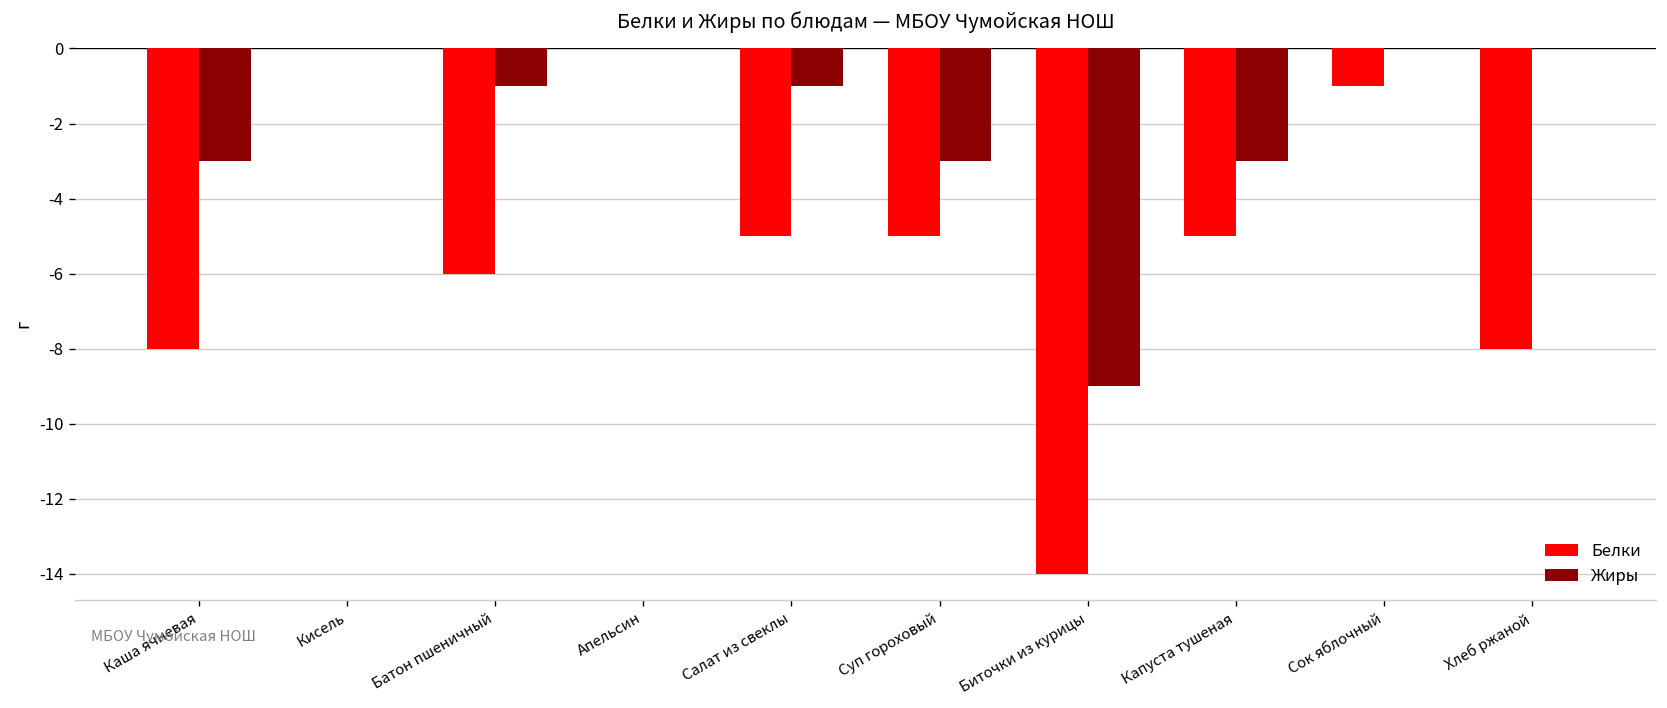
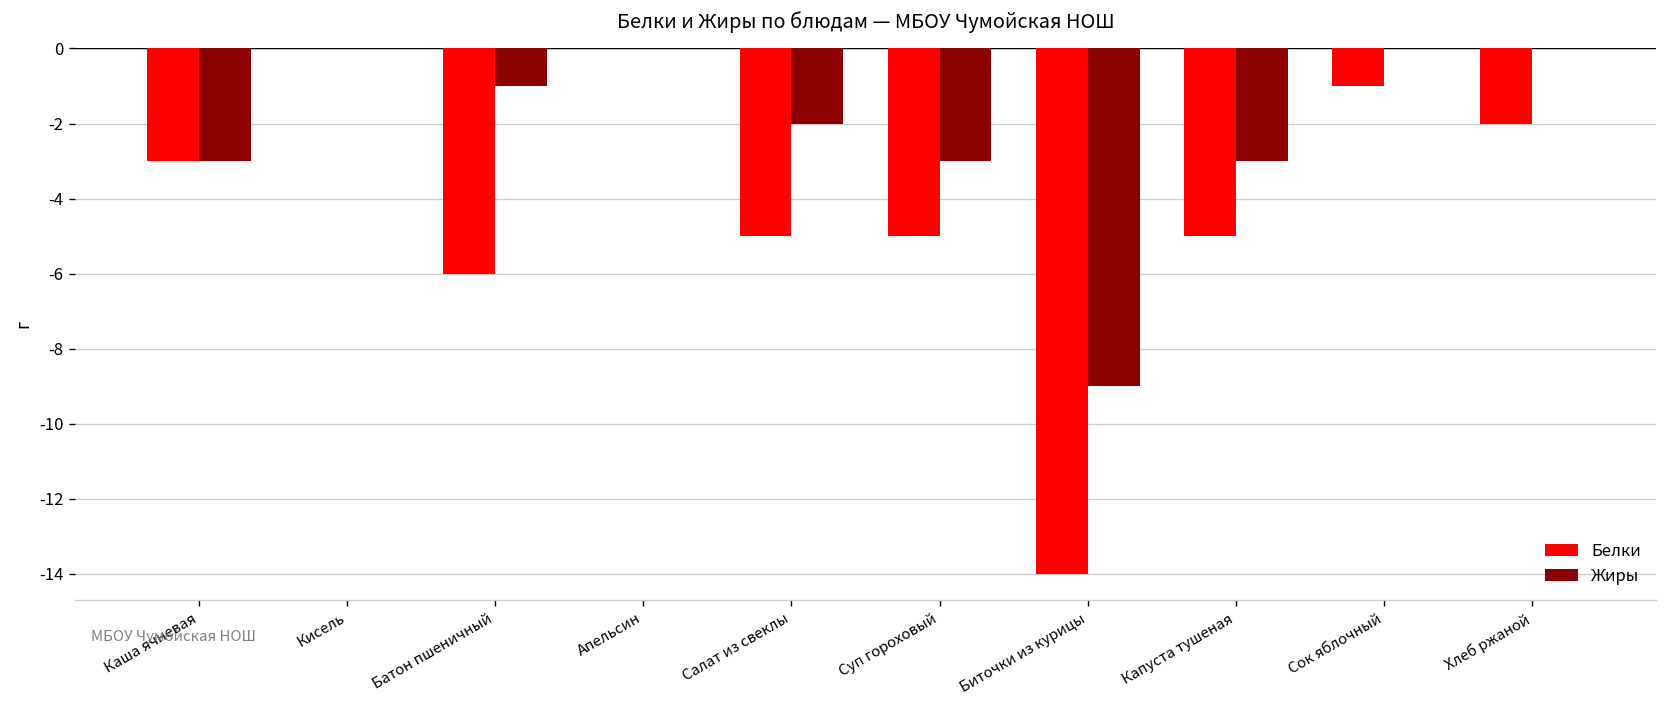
  {
    "Белки": {
-     "Каша ячневая": -8.0,
+     "Каша ячневая": -3.0,
      "Кисель": 0.0,
      "Батон пшеничный": -6.0,
      "Апельсин": 0.0,
      "Салат из свеклы": -5.0,
      "Суп гороховый": -5.0,
      "Биточки из курицы": -14.0,
      "Капуста тушеная": -5.0,
      "Сок яблочный": -1.0,
-     "Хлеб ржаной": -8.0
+     "Хлеб ржаной": -2.0
    },
    "Жиры": {
      "Каша ячневая": -3.0,
      "Кисель": 0.0,
      "Батон пшеничный": -1.0,
      "Апельсин": 0.0,
-     "Салат из свеклы": -1.0,
+     "Салат из свеклы": -2.0,
      "Суп гороховый": -3.0,
      "Биточки из курицы": -9.0,
      "Капуста тушеная": -3.0,
      "Сок яблочный": 0.0,
      "Хлеб ржаной": 0.0
    }
  }
